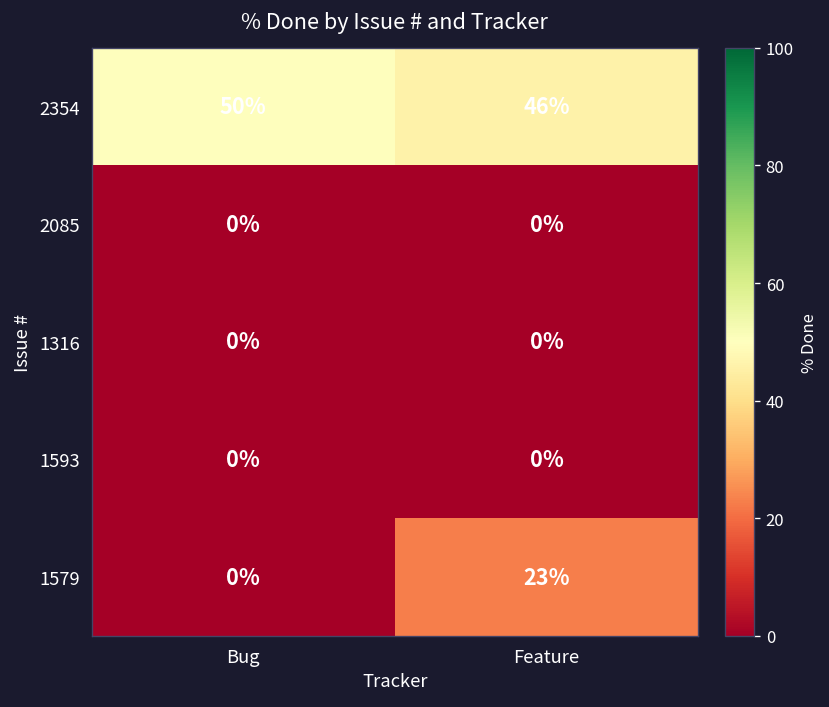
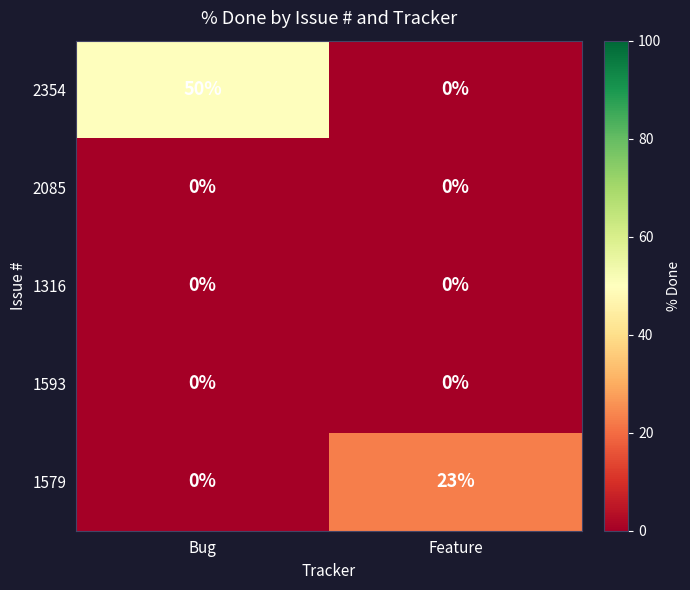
  {
    "2354": {
      "Bug": "50%",
-     "Feature": "46%"
+     "Feature": "0%"
    },
    "2085": {
      "Bug": "0%",
      "Feature": "0%"
    },
    "1316": {
      "Bug": "0%",
      "Feature": "0%"
    },
    "1593": {
      "Bug": "0%",
      "Feature": "0%"
    },
    "1579": {
      "Bug": "0%",
      "Feature": "23%"
    }
  }
